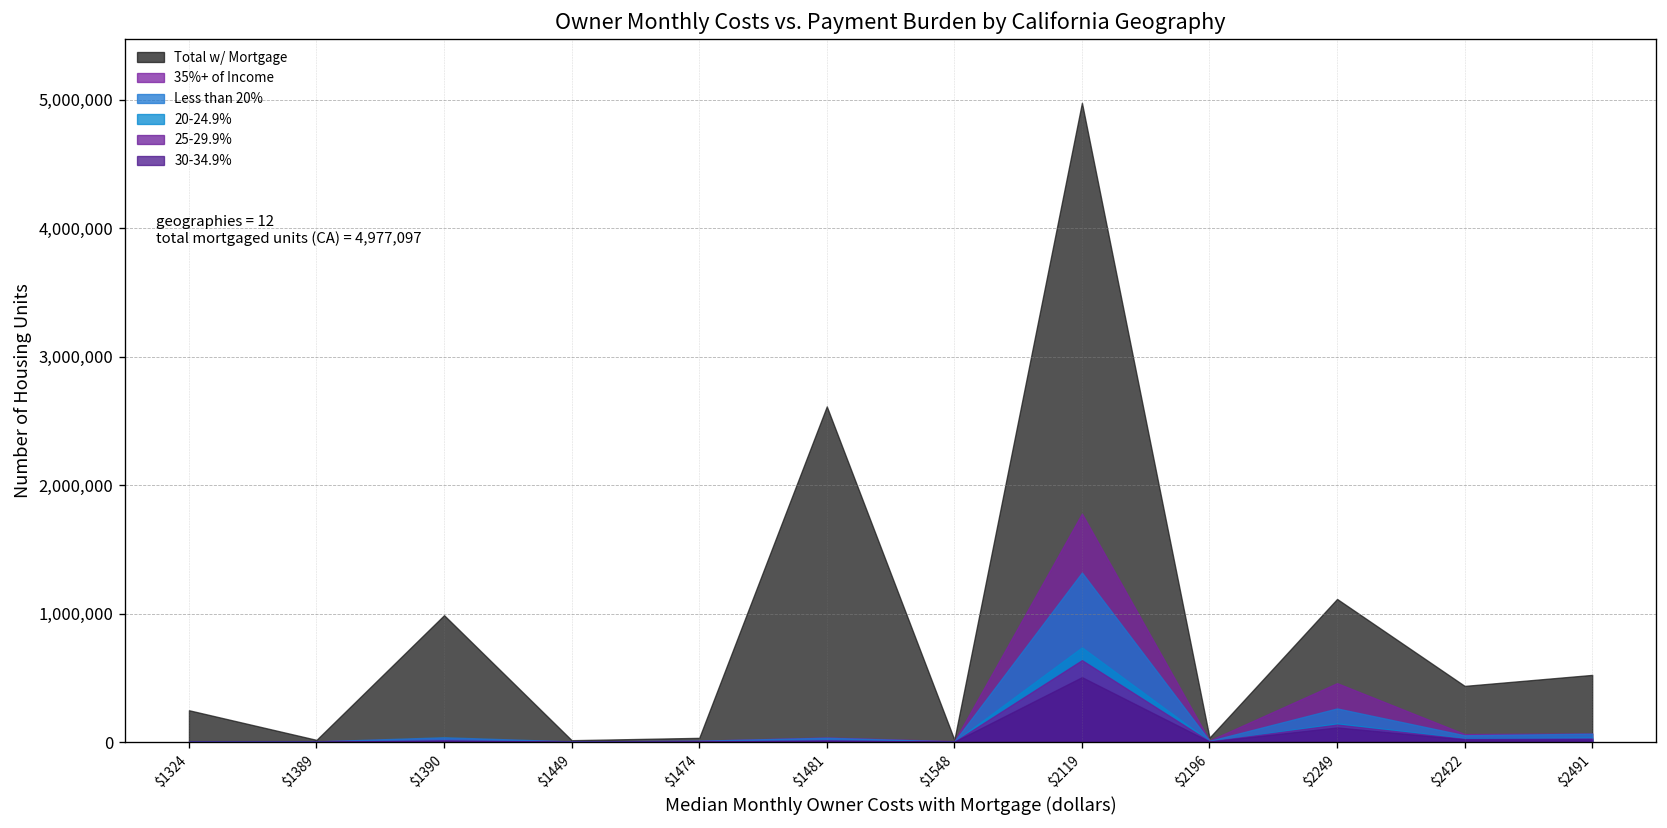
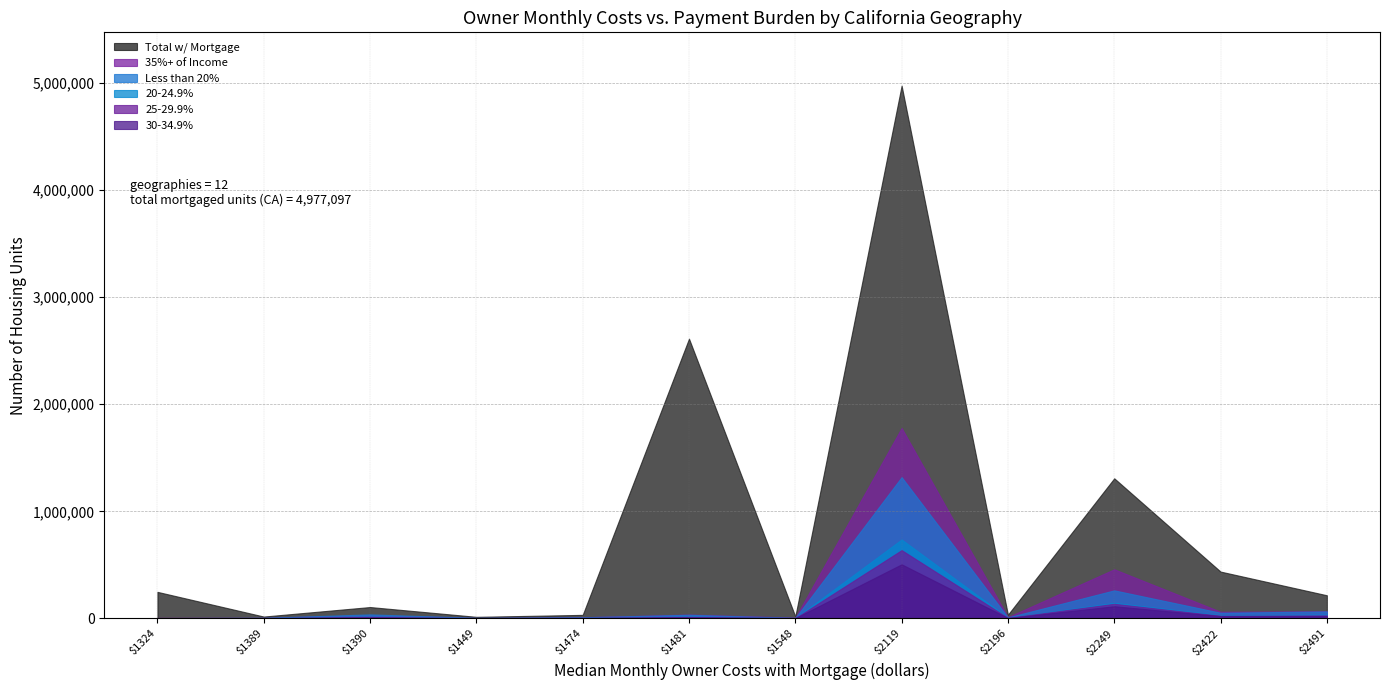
  {
    "Total w/ Mortgage": {
      "$1324": "250,000",
-     "$1390": "990,000",
+     "$1390": "110,000",
      "$1481": "2,610,000",
      "$2119": "4,980,000",
-     "$2249": "1,110,000",
+     "$2249": "1,310,000",
      "$2422": "440,000",
-     "$2491": "520,000"
+     "$2491": "220,000"
    }
  }
